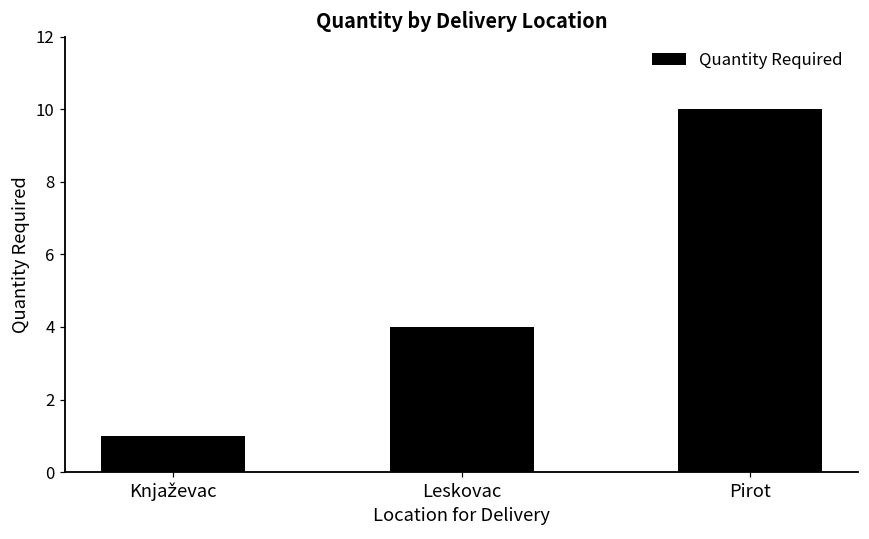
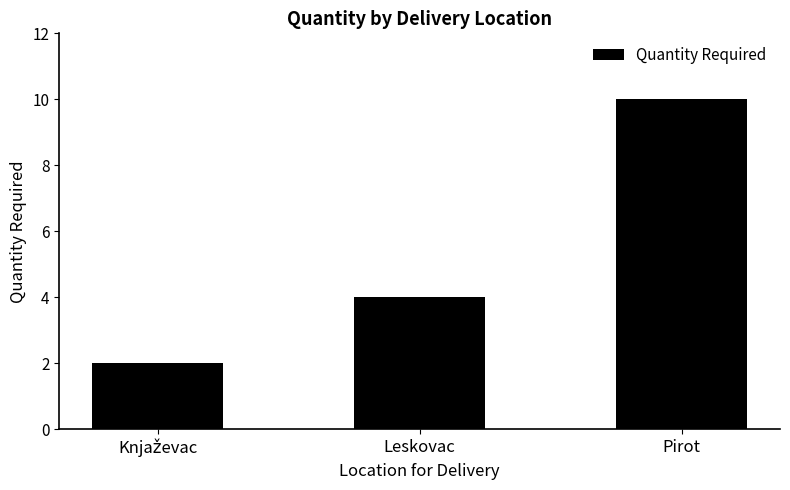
  {
-   "Knjaževac": 1,
+   "Knjaževac": 2,
    "Leskovac": 4,
    "Pirot": 10
  }
